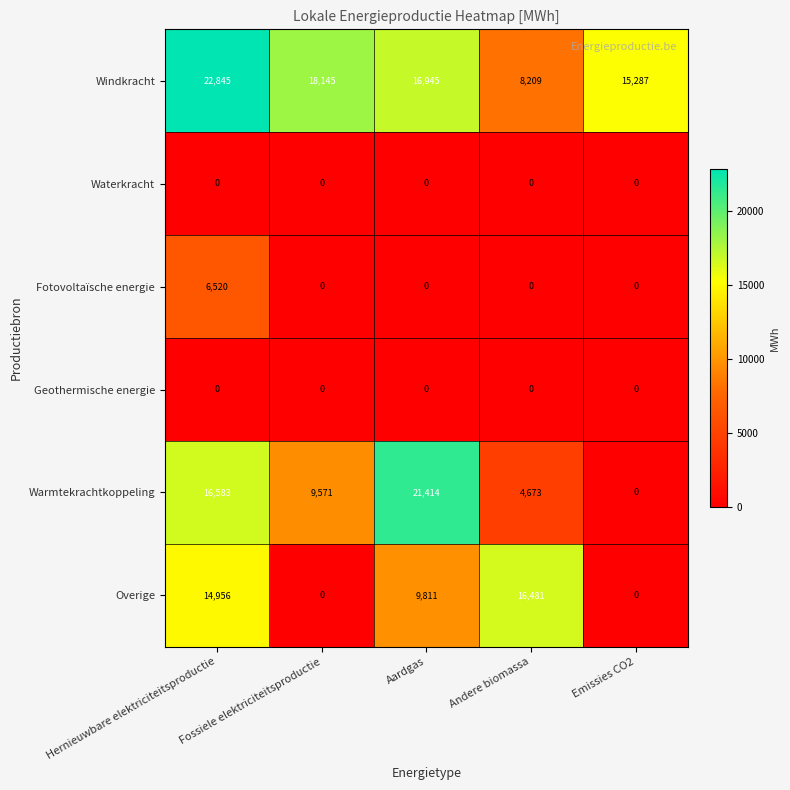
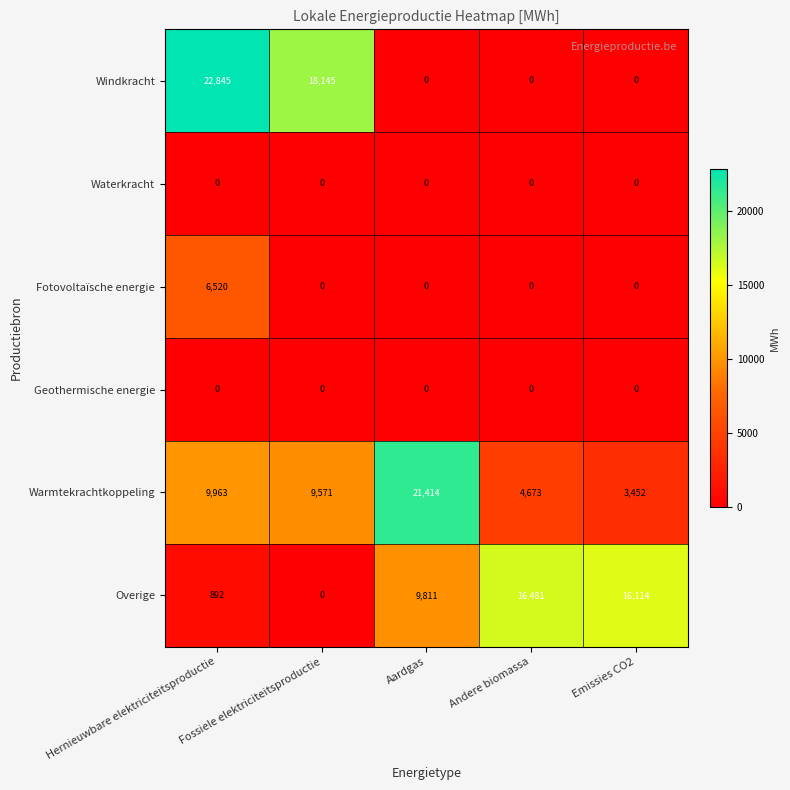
  {
    "Windkracht": {
      "Hernieuwbare elektriciteitsproductie": "22,845",
      "Fossiele elektriciteitsproductie": "18,145",
-     "Aardgas": "16,945",
-     "Andere biomassa": "8,209",
-     "Emissies CO2": "15,287"
+     "Aardgas": "0",
+     "Andere biomassa": "0",
+     "Emissies CO2": "0"
    },
    "Waterkracht": {
      "Hernieuwbare elektriciteitsproductie": "0",
      "Fossiele elektriciteitsproductie": "0",
      "Aardgas": "0",
      "Andere biomassa": "0",
      "Emissies CO2": "0"
    },
    "Fotovoltaïsche energie": {
      "Hernieuwbare elektriciteitsproductie": "6,520",
      "Fossiele elektriciteitsproductie": "0",
      "Aardgas": "0",
      "Andere biomassa": "0",
      "Emissies CO2": "0"
    },
    "Geothermische energie": {
      "Hernieuwbare elektriciteitsproductie": "0",
      "Fossiele elektriciteitsproductie": "0",
      "Aardgas": "0",
      "Andere biomassa": "0",
      "Emissies CO2": "0"
    },
    "Warmtekrachtkoppeling": {
-     "Hernieuwbare elektriciteitsproductie": "16,583",
+     "Hernieuwbare elektriciteitsproductie": "9,963",
      "Fossiele elektriciteitsproductie": "9,571",
      "Aardgas": "21,414",
      "Andere biomassa": "4,673",
-     "Emissies CO2": "0"
+     "Emissies CO2": "3,452"
    },
    "Overige": {
-     "Hernieuwbare elektriciteitsproductie": "14,956",
+     "Hernieuwbare elektriciteitsproductie": "892",
      "Fossiele elektriciteitsproductie": "0",
      "Aardgas": "9,811",
      "Andere biomassa": "16,481",
-     "Emissies CO2": "0"
+     "Emissies CO2": "16,114"
    }
  }
